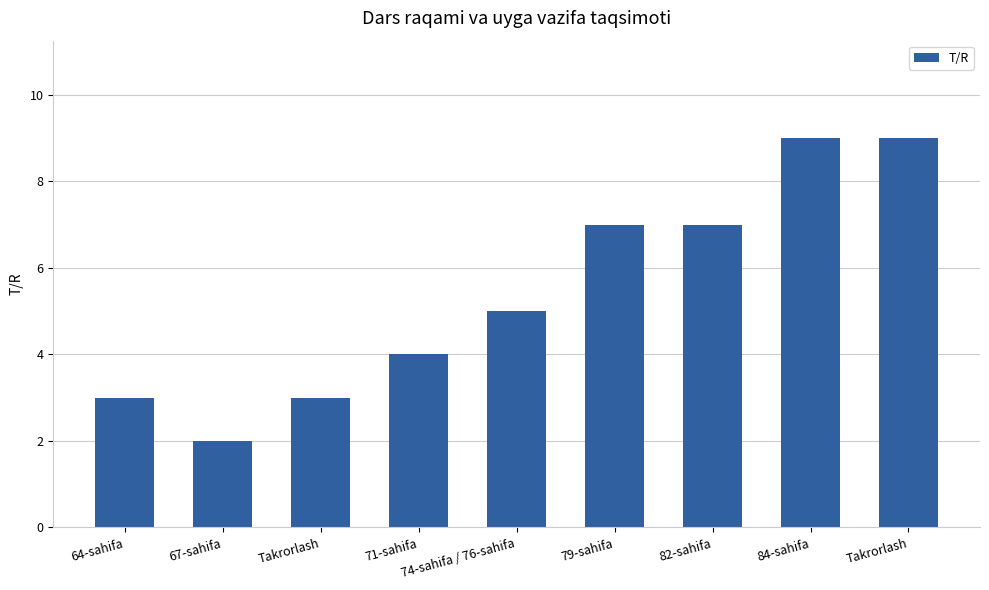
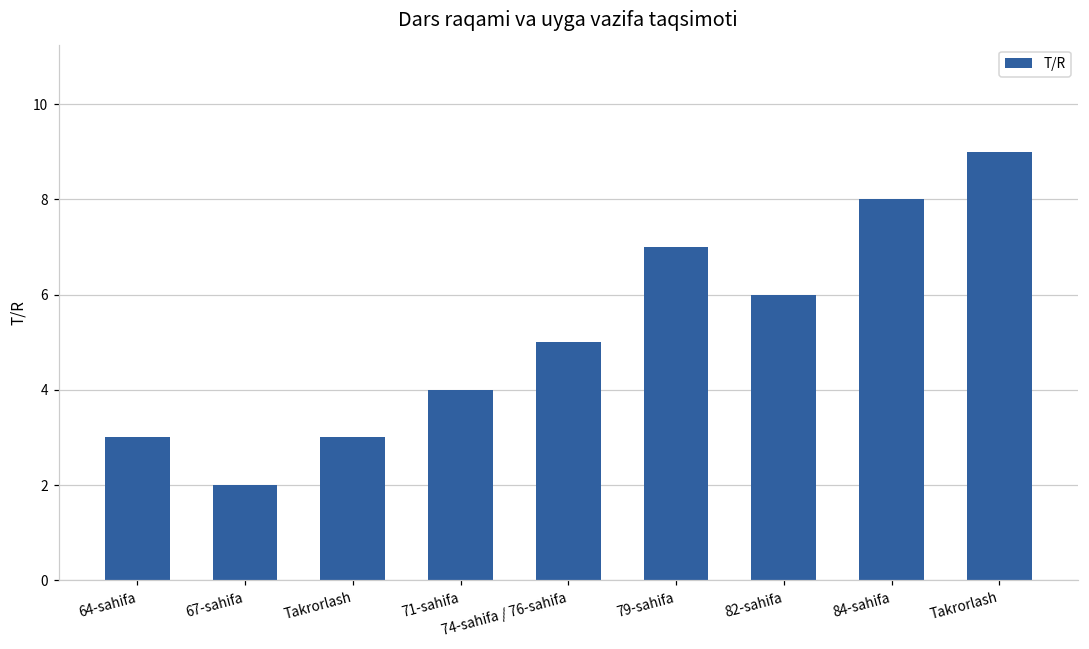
  {
    "64-sahifa": 3,
    "67-sahifa": 2,
    "71-sahifa": 4,
    "74-sahifa / 76-sahifa": 5,
    "79-sahifa": 7,
-   "82-sahifa": 7,
-   "84-sahifa": 9
+   "82-sahifa": 6,
+   "84-sahifa": 8
  }
